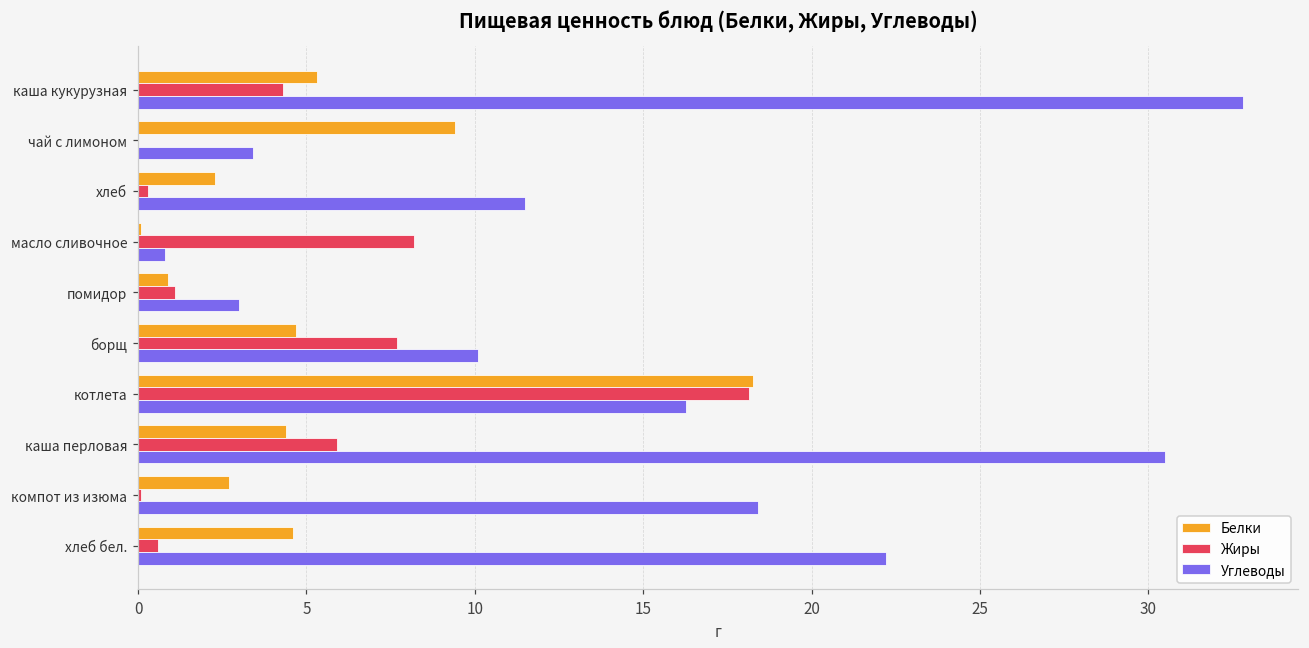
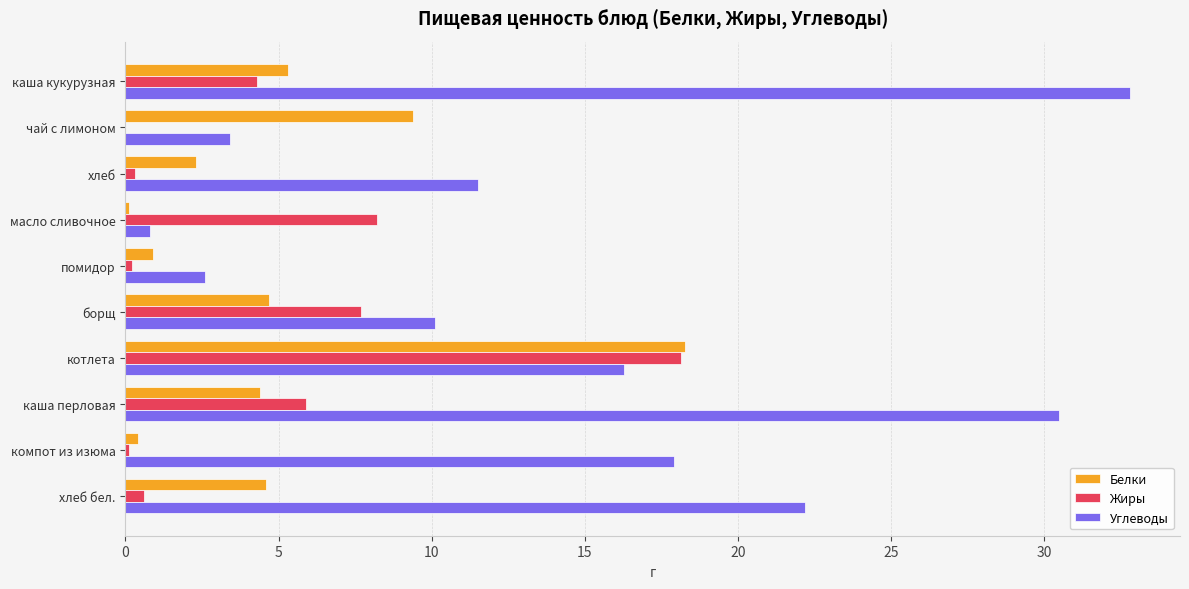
  {
    "Белки": {
      "каша кукурузная": 5.3,
      "чай с лимоном": 9.4,
      "хлеб": 2.3,
      "масло сливочное": 0.1,
      "помидор": 0.9,
      "борщ": 4.7,
      "котлета": 18.3,
      "каша перловая": 4.4,
-     "компот из изюма": 2.7,
+     "компот из изюма": 0.4,
      "хлеб бел.": 4.6
    },
    "Жиры": {
      "каша кукурузная": 4.3,
      "чай с лимоном": 0.0,
      "хлеб": 0.3,
      "масло сливочное": 8.2,
-     "помидор": 1.1,
+     "помидор": 0.2,
      "борщ": 7.7,
      "котлета": 18.1,
      "каша перловая": 5.9,
      "компот из изюма": 0.1,
      "хлеб бел.": 0.6
    },
    "Углеводы": {
      "каша кукурузная": 32.8,
      "чай с лимоном": 3.4,
      "хлеб": 11.5,
      "масло сливочное": 0.8,
-     "помидор": 3.0,
+     "помидор": 2.6,
      "борщ": 10.1,
      "котлета": 16.3,
      "каша перловая": 30.5,
-     "компот из изюма": 18.4,
+     "компот из изюма": 17.9,
      "хлеб бел.": 22.2
    }
  }
